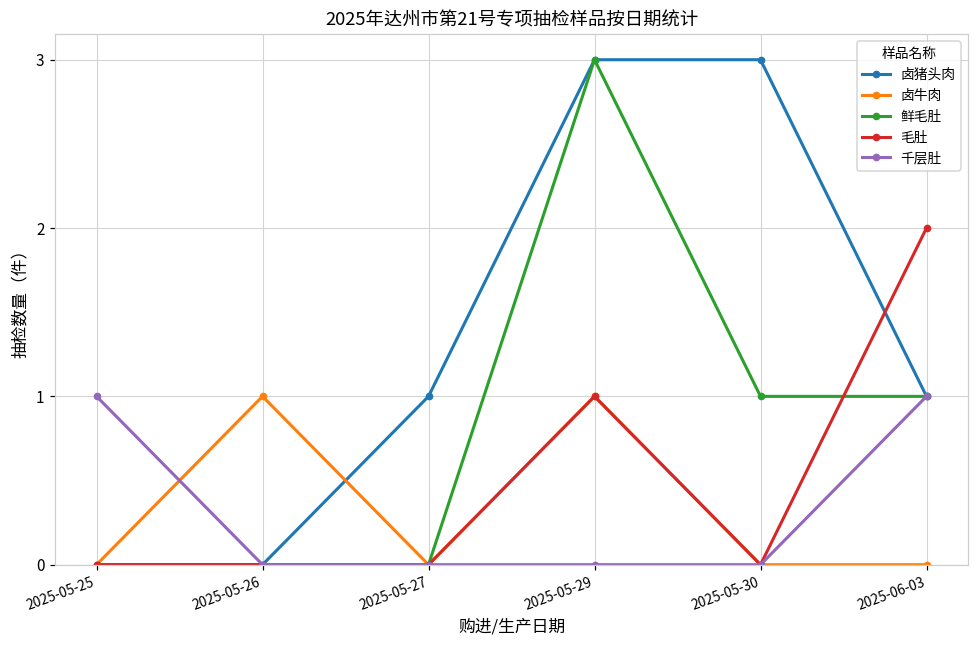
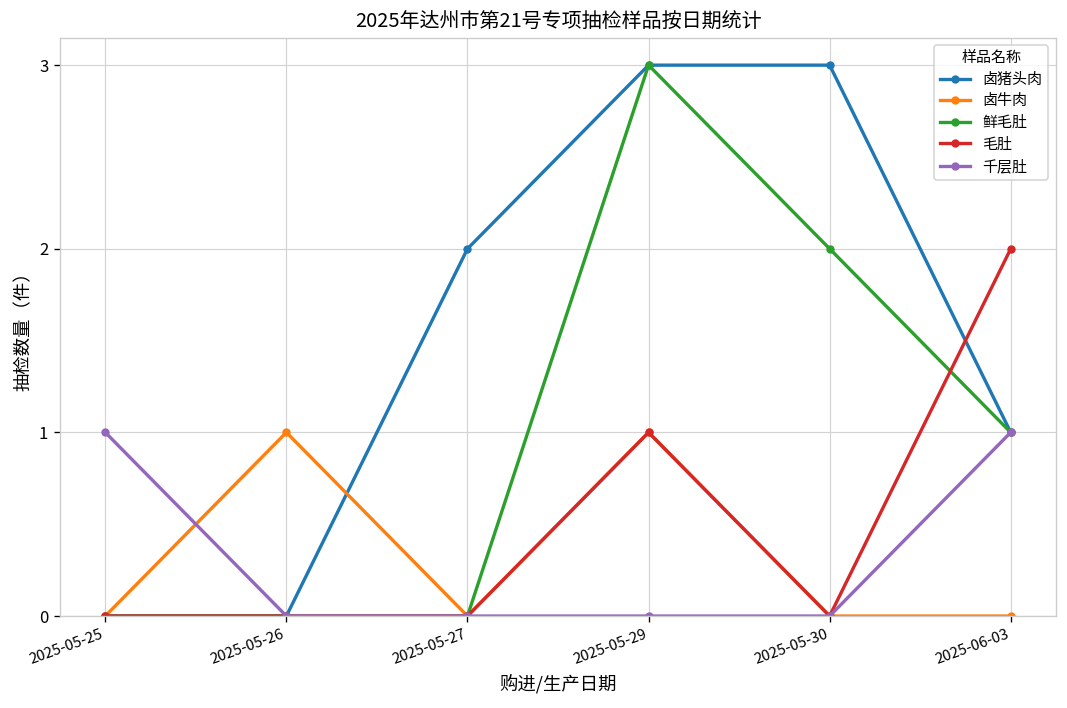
  {
    "卤猪头肉": {
-     "2025-05-27": 1,
+     "2025-05-27": 2,
      "2025-05-30": 3
    },
    "卤牛肉": {
      "2025-05-26": 1,
      "2025-06-03": 0
    },
    "鲜毛肚": {
-     "2025-05-30": 1
+     "2025-05-30": 2
    },
    "毛肚": {
      "2025-06-03": 2
    },
    "千层肚": {
      "2025-05-25": 1,
      "2025-05-29": 0
    }
  }
